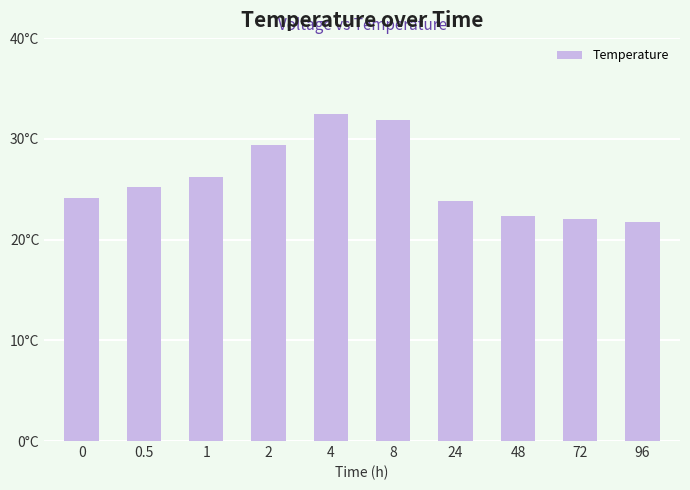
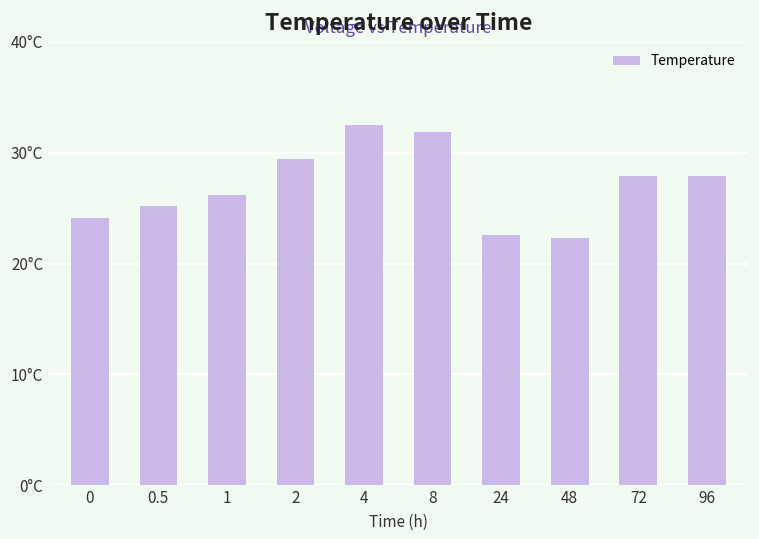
  {
    "0": "24.1°C",
    "0.5": "25.2°C",
    "1": "26.2°C",
    "2": "29.4°C",
    "4": "32.5°C",
    "8": "31.9°C",
-   "24": "23.8°C",
+   "24": "22.6°C",
    "48": "22.3°C",
-   "72": "22.0°C",
-   "96": "21.7°C"
+   "72": "27.9°C",
+   "96": "27.9°C"
  }
